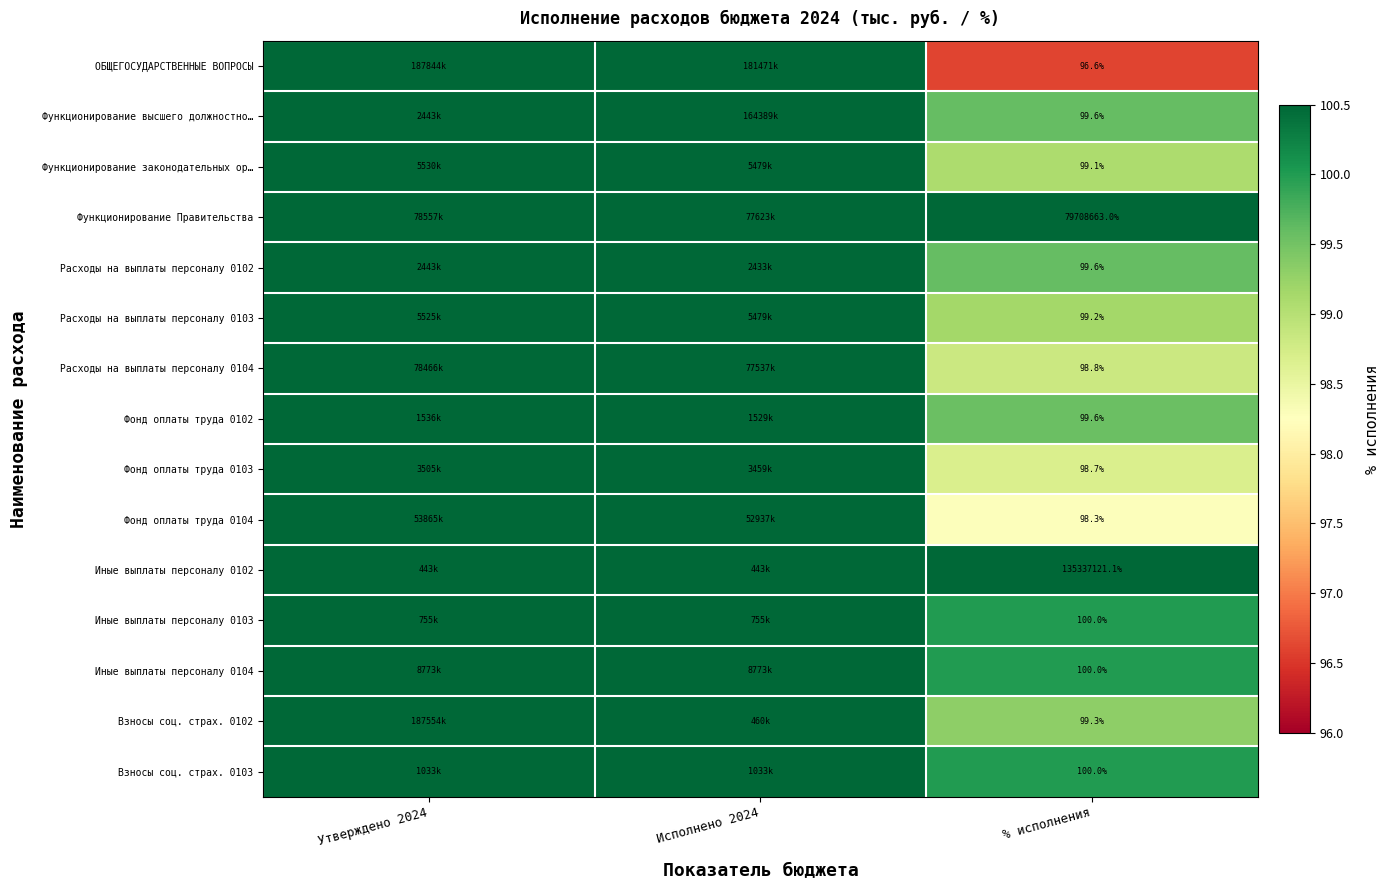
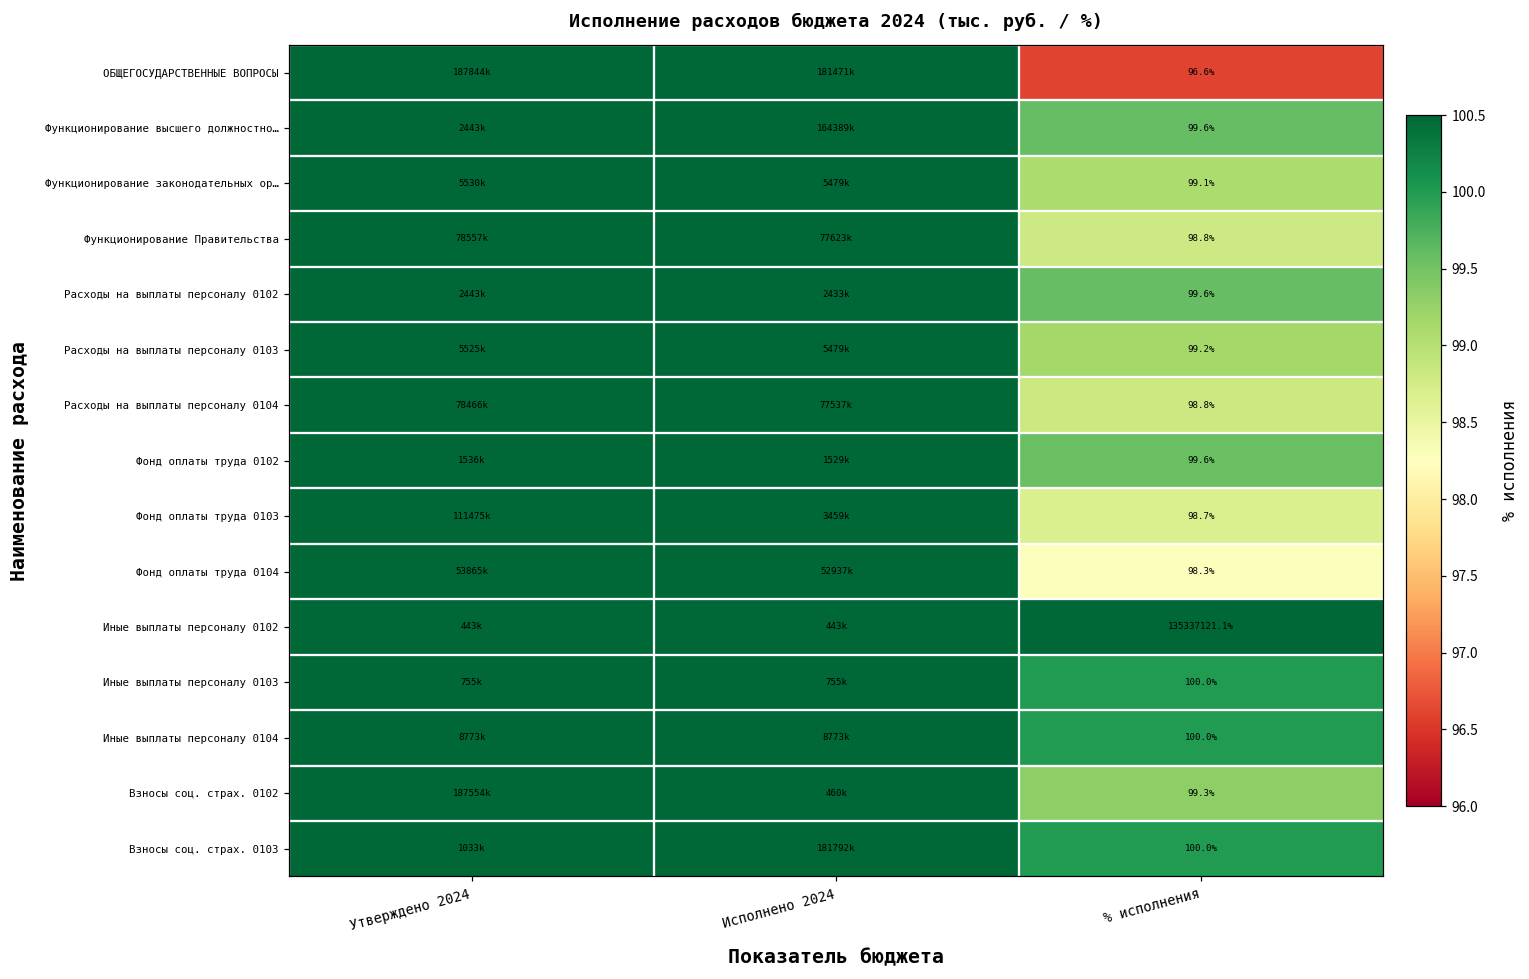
  {
    "ОБЩЕГОСУДАРСТВЕННЫЕ ВОПРОСЫ": {
      "Утверждено 2024": "187844k",
      "Исполнено 2024": "181471k",
      "% исполнения": "96.6%"
    },
    "Функционирование высшего должностно…": {
      "Утверждено 2024": "2443k",
      "Исполнено 2024": "164389k",
      "% исполнения": "99.6%"
    },
    "Функционирование законодательных ор…": {
      "Утверждено 2024": "5530k",
      "Исполнено 2024": "5479k",
      "% исполнения": "99.1%"
    },
    "Функционирование Правительства": {
      "Утверждено 2024": "78557k",
      "Исполнено 2024": "77623k",
-     "% исполнения": "79708663.0%"
+     "% исполнения": "98.8%"
    },
    "Расходы на выплаты персоналу 0102": {
      "Утверждено 2024": "2443k",
      "Исполнено 2024": "2433k",
      "% исполнения": "99.6%"
    },
    "Расходы на выплаты персоналу 0103": {
      "Утверждено 2024": "5525k",
      "Исполнено 2024": "5479k",
      "% исполнения": "99.2%"
    },
    "Расходы на выплаты персоналу 0104": {
      "Утверждено 2024": "78466k",
      "Исполнено 2024": "77537k",
      "% исполнения": "98.8%"
    },
    "Фонд оплаты труда 0102": {
      "Утверждено 2024": "1536k",
      "Исполнено 2024": "1529k",
      "% исполнения": "99.6%"
    },
    "Фонд оплаты труда 0103": {
-     "Утверждено 2024": "3505k",
+     "Утверждено 2024": "111475k",
      "Исполнено 2024": "3459k",
      "% исполнения": "98.7%"
    },
    "Фонд оплаты труда 0104": {
      "Утверждено 2024": "53865k",
      "Исполнено 2024": "52937k",
      "% исполнения": "98.3%"
    },
    "Иные выплаты персоналу 0102": {
      "Утверждено 2024": "443k",
      "Исполнено 2024": "443k",
      "% исполнения": "135337121.1%"
    },
    "Иные выплаты персоналу 0103": {
      "Утверждено 2024": "755k",
      "Исполнено 2024": "755k",
      "% исполнения": "100.0%"
    },
    "Иные выплаты персоналу 0104": {
      "Утверждено 2024": "8773k",
      "Исполнено 2024": "8773k",
      "% исполнения": "100.0%"
    },
    "Взносы соц. страх. 0102": {
      "Утверждено 2024": "187554k",
      "Исполнено 2024": "460k",
      "% исполнения": "99.3%"
    },
    "Взносы соц. страх. 0103": {
      "Утверждено 2024": "1033k",
-     "Исполнено 2024": "1033k",
+     "Исполнено 2024": "181792k",
      "% исполнения": "100.0%"
    }
  }
